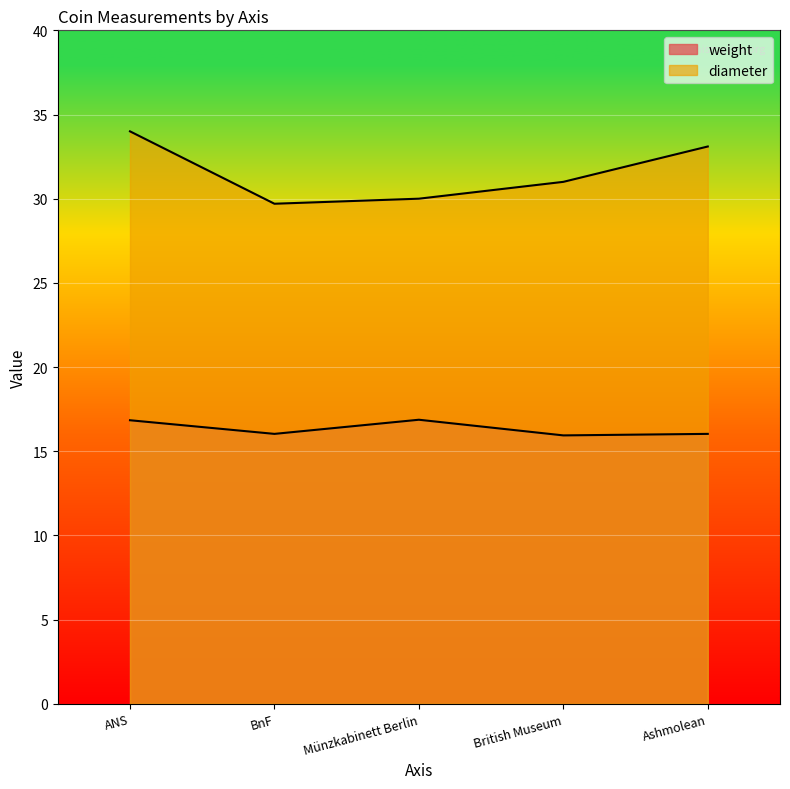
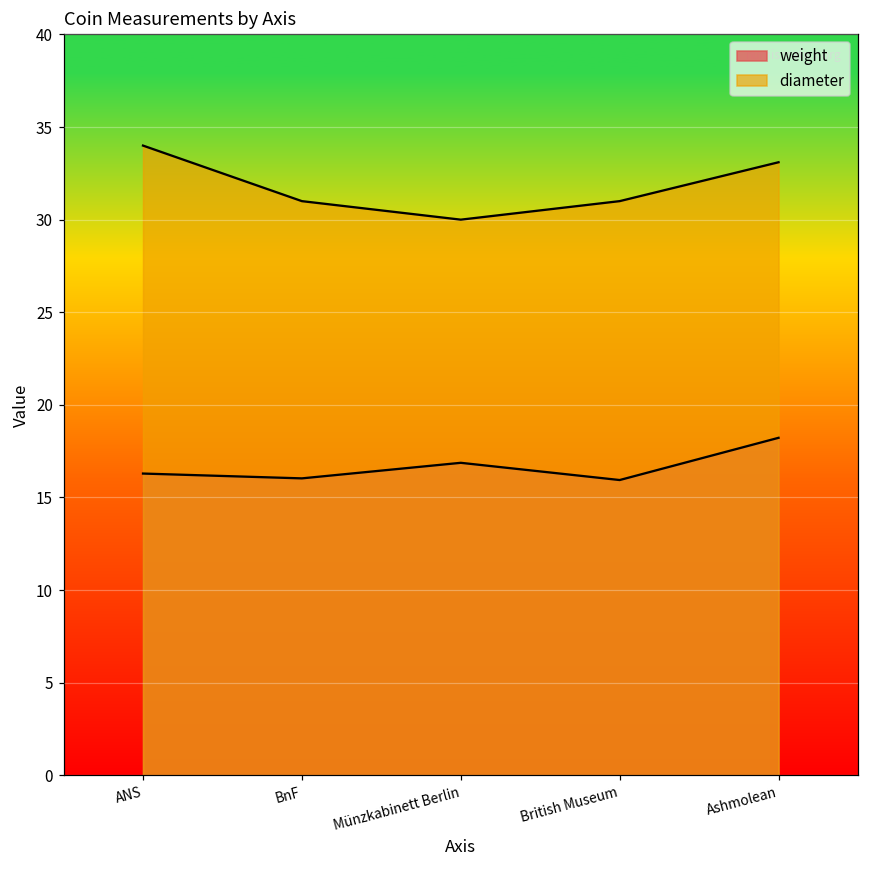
  {
    "weight": {
-     "ANS": 16.8,
+     "ANS": 16.3,
      "BnF": 16.0,
      "Münzkabinett Berlin": 16.9,
      "British Museum": 15.9,
-     "Ashmolean": 16.0
+     "Ashmolean": 18.2
    },
    "diameter": {
      "ANS": 34.0,
-     "BnF": 29.7,
+     "BnF": 31.0,
      "Münzkabinett Berlin": 30.0,
      "British Museum": 31.0,
      "Ashmolean": 33.1
    }
  }
